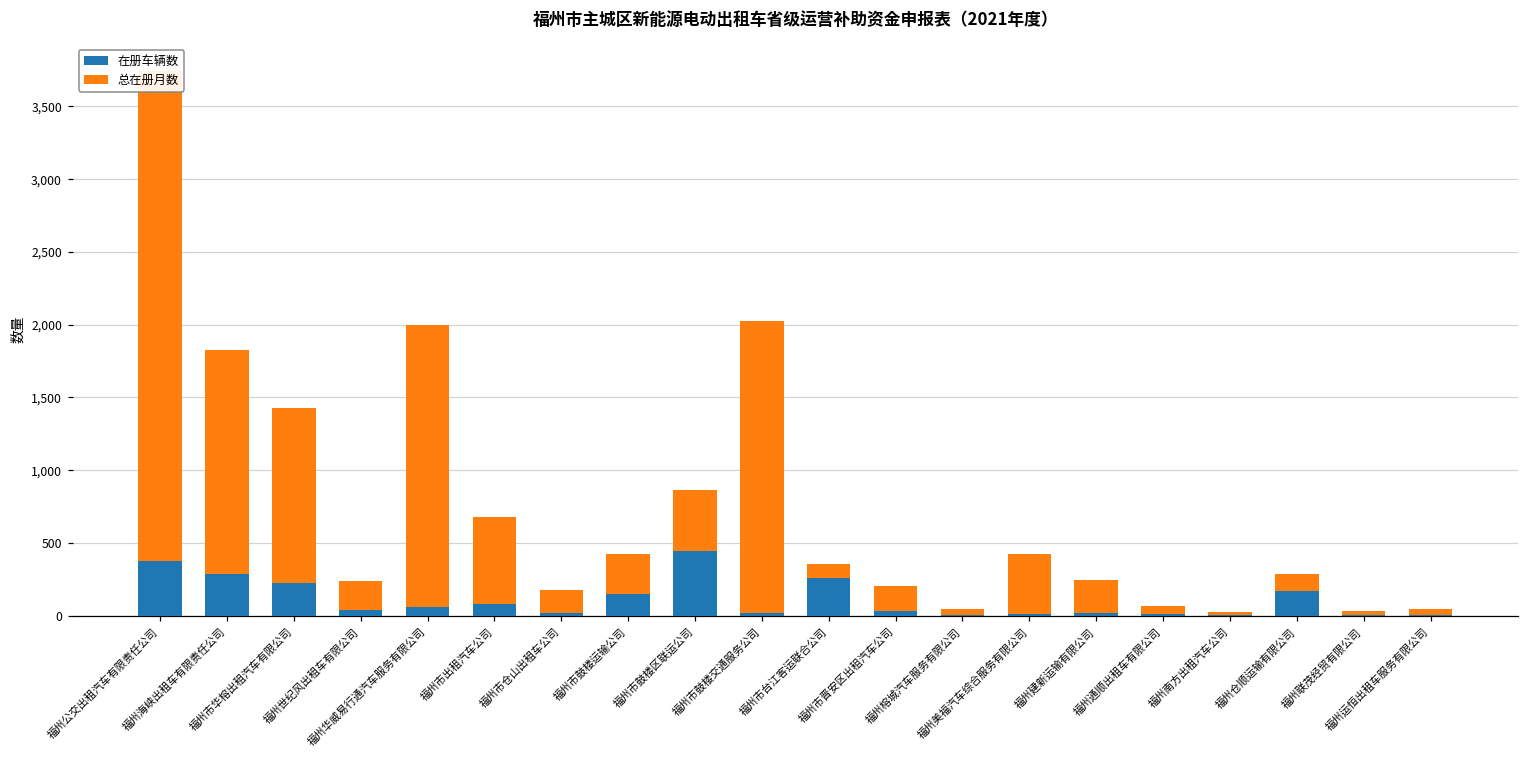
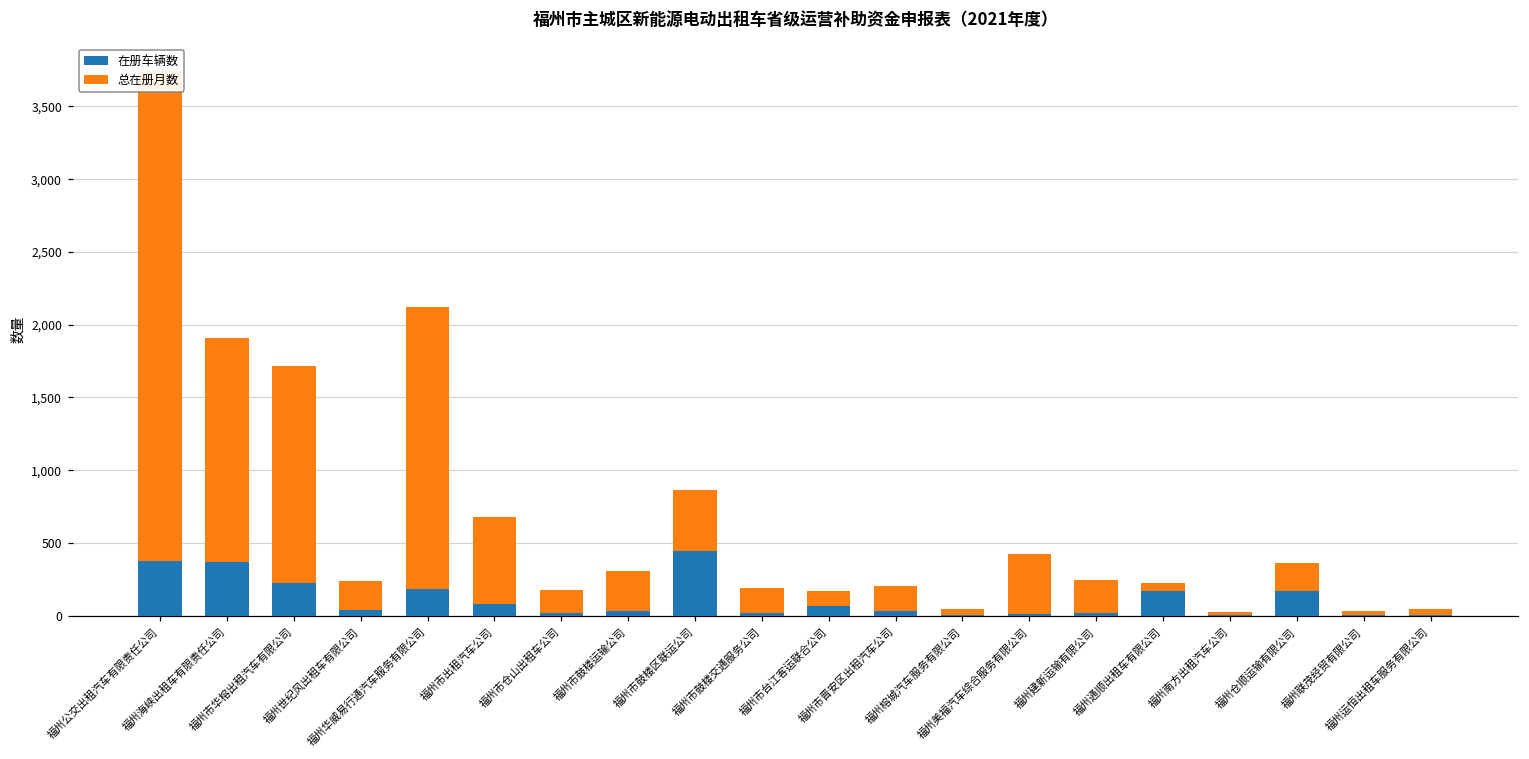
  {
    "在册车辆数": {
      "福州公交出租汽车有限责任公司": "370",
-     "福州海峡出租车有限责任公司": "290",
+     "福州海峡出租车有限责任公司": "370",
      "福州市华榕出租汽车有限公司": "230",
      "福州世纪风出租车有限公司": "40",
-     "福州华威易行通汽车服务有限公司": "60",
+     "福州华威易行通汽车服务有限公司": "180",
      "福州市出租汽车公司": "80",
-     "福州市鼓楼运输公司": "150",
+     "福州市鼓楼运输公司": "40",
      "福州市鼓楼区联运公司": "450",
      "福州市鼓楼交通服务公司": "20",
-     "福州市台江客运联合公司": "260",
+     "福州市台江客运联合公司": "70",
      "福州市晋安区出租汽车公司": "40",
      "福州建新运输有限公司": "20",
-     "福州通顺出租车有限公司": "10",
+     "福州通顺出租车有限公司": "170",
      "福州仓顺运输有限公司": "170"
    },
    "总在册月数": {
      "福州海峡出租车有限责任公司": "1,540",
-     "福州市华榕出租汽车有限公司": "1,200",
+     "福州市华榕出租汽车有限公司": "1,490",
      "福州世纪风出租车有限公司": "200",
      "福州华威易行通汽车服务有限公司": "1,940",
      "福州市出租汽车公司": "600",
      "福州市仓山出租车公司": "160",
      "福州市鼓楼运输公司": "270",
      "福州市鼓楼区联运公司": "420",
-     "福州市鼓楼交通服务公司": "2,010",
+     "福州市鼓楼交通服务公司": "170",
      "福州市台江客运联合公司": "100",
      "福州市晋安区出租汽车公司": "170",
      "福州榕城汽车服务有限公司": "40",
      "福州美福汽车综合服务有限公司": "410",
      "福州建新运输有限公司": "230",
      "福州通顺出租车有限公司": "60",
      "福州南方出租汽车公司": "30",
-     "福州仓顺运输有限公司": "120",
+     "福州仓顺运输有限公司": "190",
      "福州联茂经贸有限公司": "30",
      "福州运恒出租车服务有限公司": "40"
    }
  }
